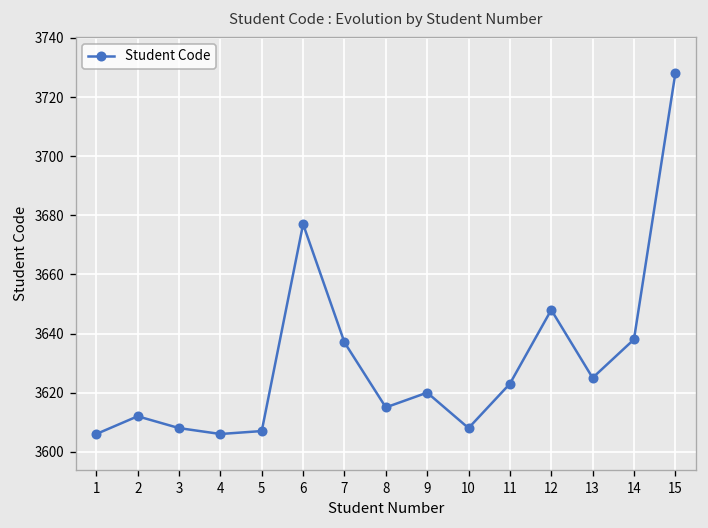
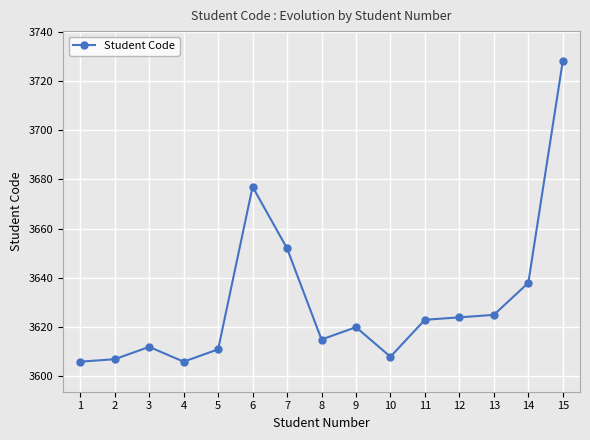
  {
    "1": 3606,
-   "2": 3612,
-   "3": 3608,
+   "2": 3607,
+   "3": 3612,
    "4": 3606,
-   "5": 3607,
+   "5": 3611,
    "6": 3677,
-   "7": 3637,
+   "7": 3652,
    "8": 3615,
    "9": 3620,
    "10": 3608,
    "11": 3623,
-   "12": 3648,
+   "12": 3624,
    "13": 3625,
    "14": 3638,
    "15": 3728
  }
